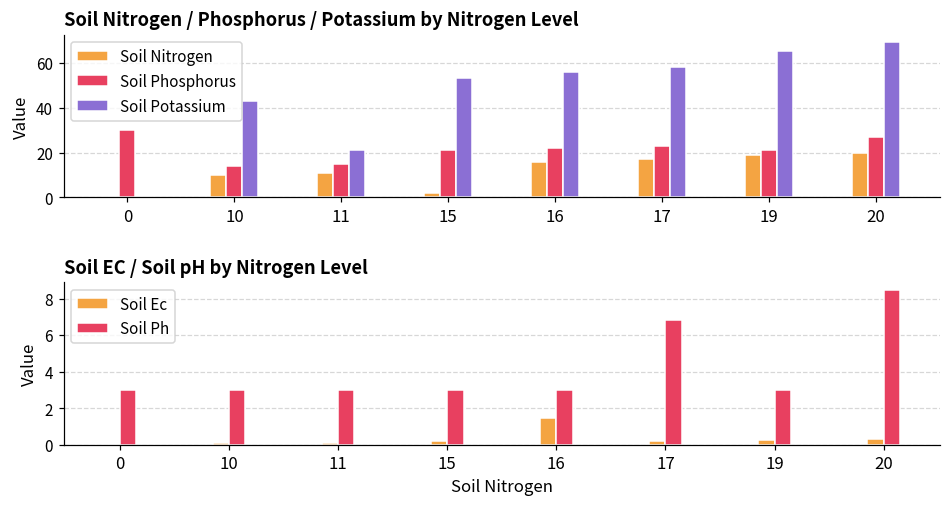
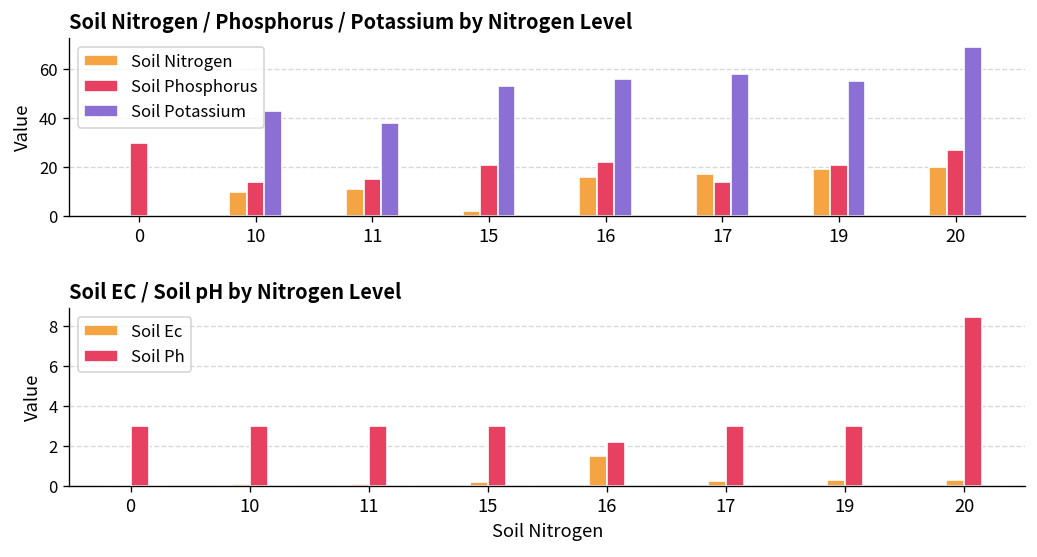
  {
    "Soil Nitrogen / Phosphorus / Potassium by Nitrogen Level": {
      "Soil Nitrogen": {
        "0": 0,
        "10": 10,
        "11": 11,
        "15": 2,
        "16": 16,
        "17": 17,
        "19": 19,
        "20": 20
      },
      "Soil Phosphorus": {
        "0": 30,
        "10": 14,
        "11": 15,
        "15": 21,
        "16": 22,
-       "17": 23,
+       "17": 14,
        "19": 21,
        "20": 27
      },
      "Soil Potassium": {
        "0": 0,
        "10": 43,
-       "11": 21,
+       "11": 38,
        "15": 53,
        "16": 56,
        "17": 58,
-       "19": 65,
+       "19": 55,
        "20": 69
      }
    },
    "Soil EC / Soil pH by Nitrogen Level": {
      "Soil Ec": {
        "0": 0.0,
        "15": 0.2,
        "16": 1.5,
        "17": 0.2,
        "19": 0.3,
        "20": 0.3
      },
      "Soil Ph": {
        "0": 3.0,
        "10": 3.0,
        "11": 3.0,
        "15": 3.0,
-       "16": 3.0,
-       "17": 6.8,
+       "16": 2.2,
+       "17": 3.0,
        "19": 3.0,
        "20": 8.5
      }
    }
  }
